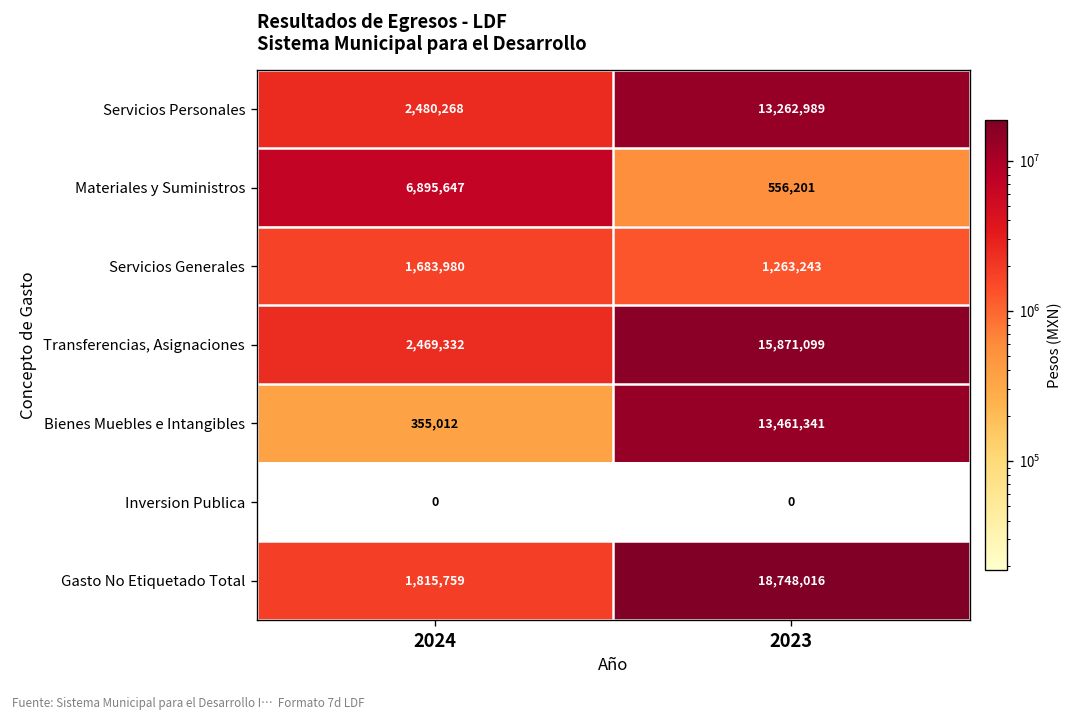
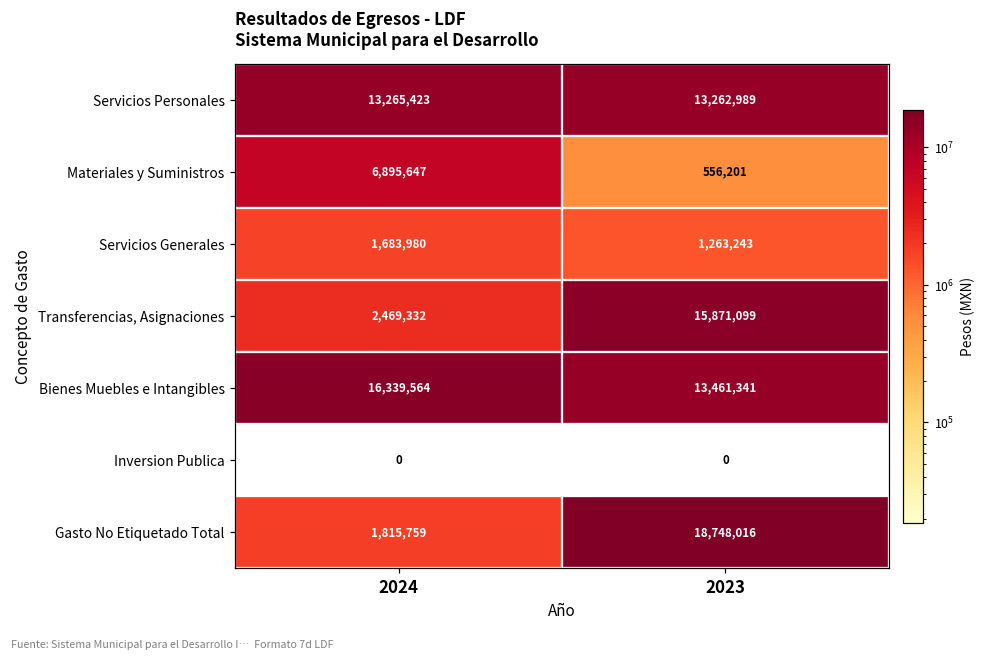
  {
    "Servicios Personales": {
-     "2024": "2,480,268",
+     "2024": "13,265,423",
      "2023": "13,262,989"
    },
    "Materiales y Suministros": {
      "2024": "6,895,647",
      "2023": "556,201"
    },
    "Servicios Generales": {
      "2024": "1,683,980",
      "2023": "1,263,243"
    },
    "Transferencias, Asignaciones": {
      "2024": "2,469,332",
      "2023": "15,871,099"
    },
    "Bienes Muebles e Intangibles": {
-     "2024": "355,012",
+     "2024": "16,339,564",
      "2023": "13,461,341"
    },
    "Inversion Publica": {
      "2024": "0",
      "2023": "0"
    },
    "Gasto No Etiquetado Total": {
      "2024": "1,815,759",
      "2023": "18,748,016"
    }
  }
